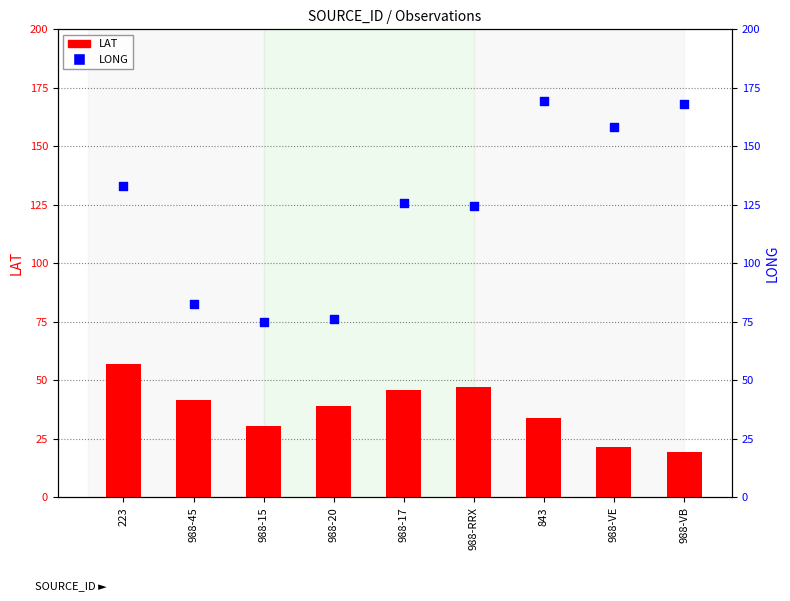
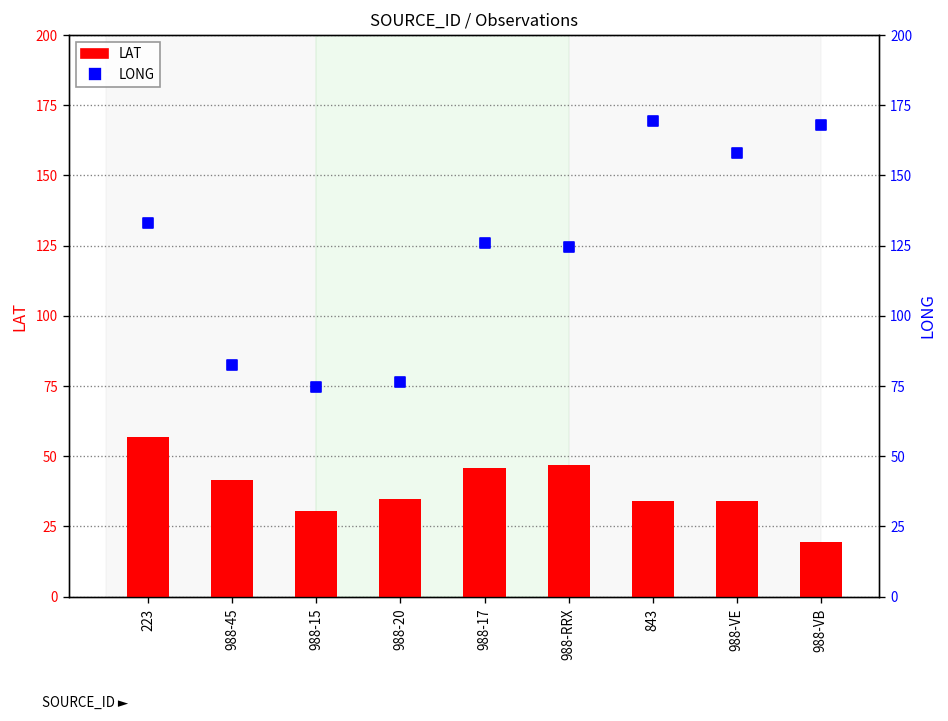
  {
    "LAT": {
      "223": 57,
      "988-45": 41,
      "988-15": 30,
-     "988-20": 39,
+     "988-20": 35,
      "988-17": 46,
      "988-RRX": 47,
      "843": 34,
-     "988-VE": 22,
+     "988-VE": 34,
      "988-VB": 20
    }
  }
